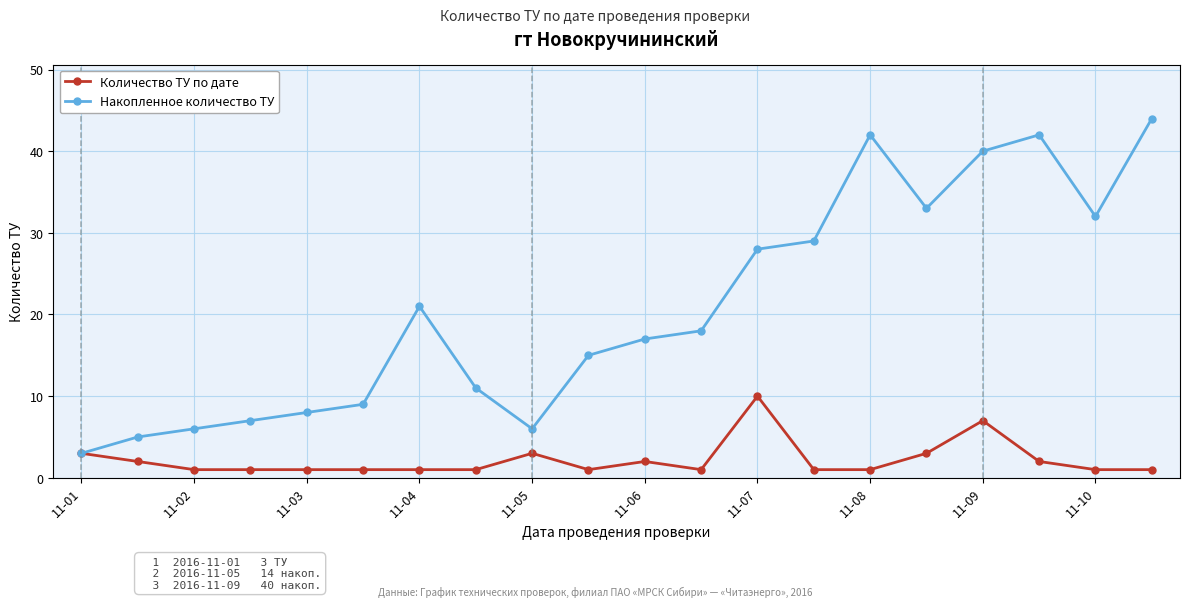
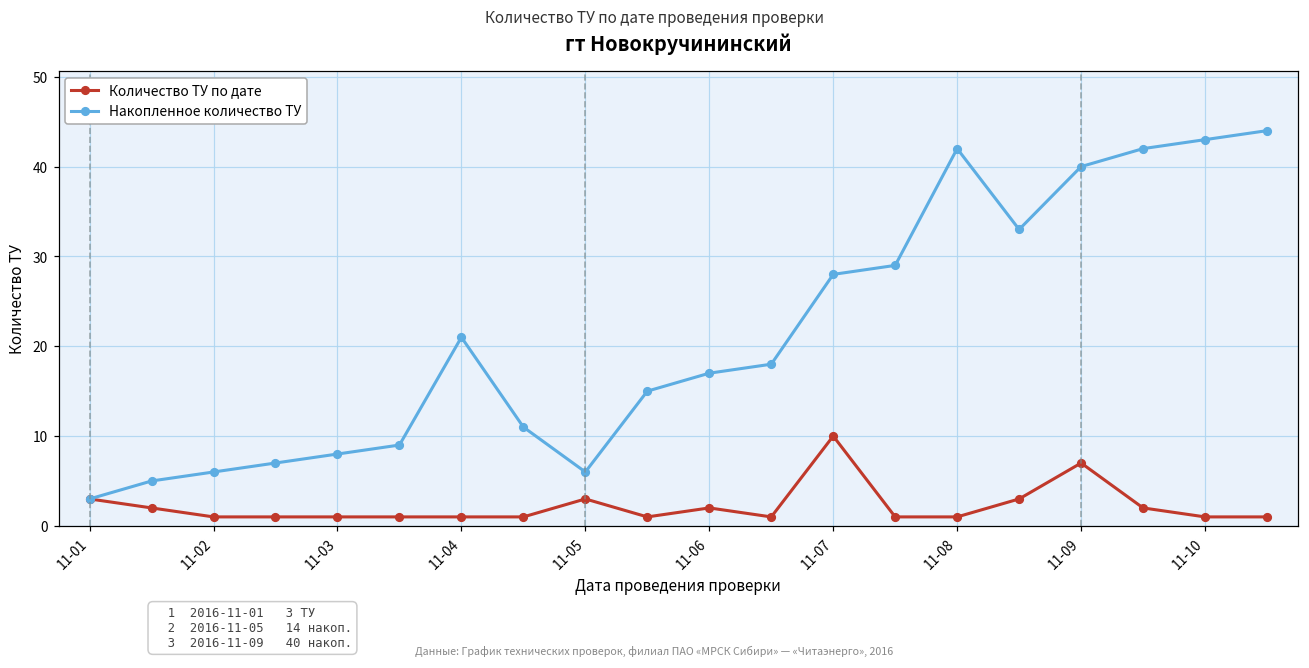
  {
    "Количество ТУ по дате": {
      "11-02": 1,
      "11-03": 1,
      "11-04": 1,
      "11-05": 3,
      "11-06": 2,
      "11-07": 10,
      "11-08": 1,
      "11-09": 7,
      "11-10": 1
    },
    "Накопленное количество ТУ": {
      "11-02": 6,
      "11-03": 8,
      "11-04": 21,
      "11-05": 6,
      "11-06": 17,
      "11-07": 28,
      "11-08": 42,
      "11-09": 40,
-     "11-10": 32
+     "11-10": 43
    }
  }
